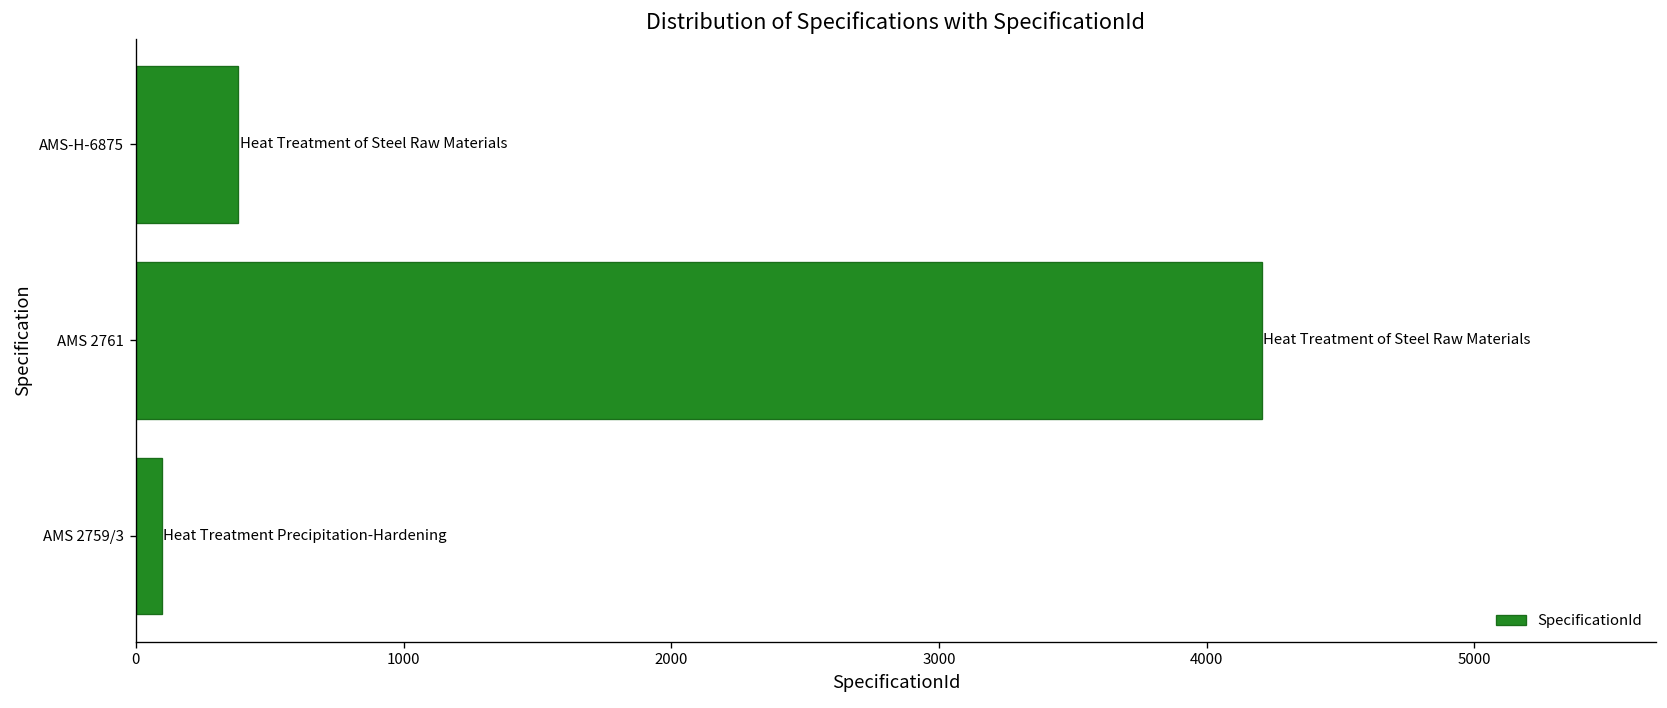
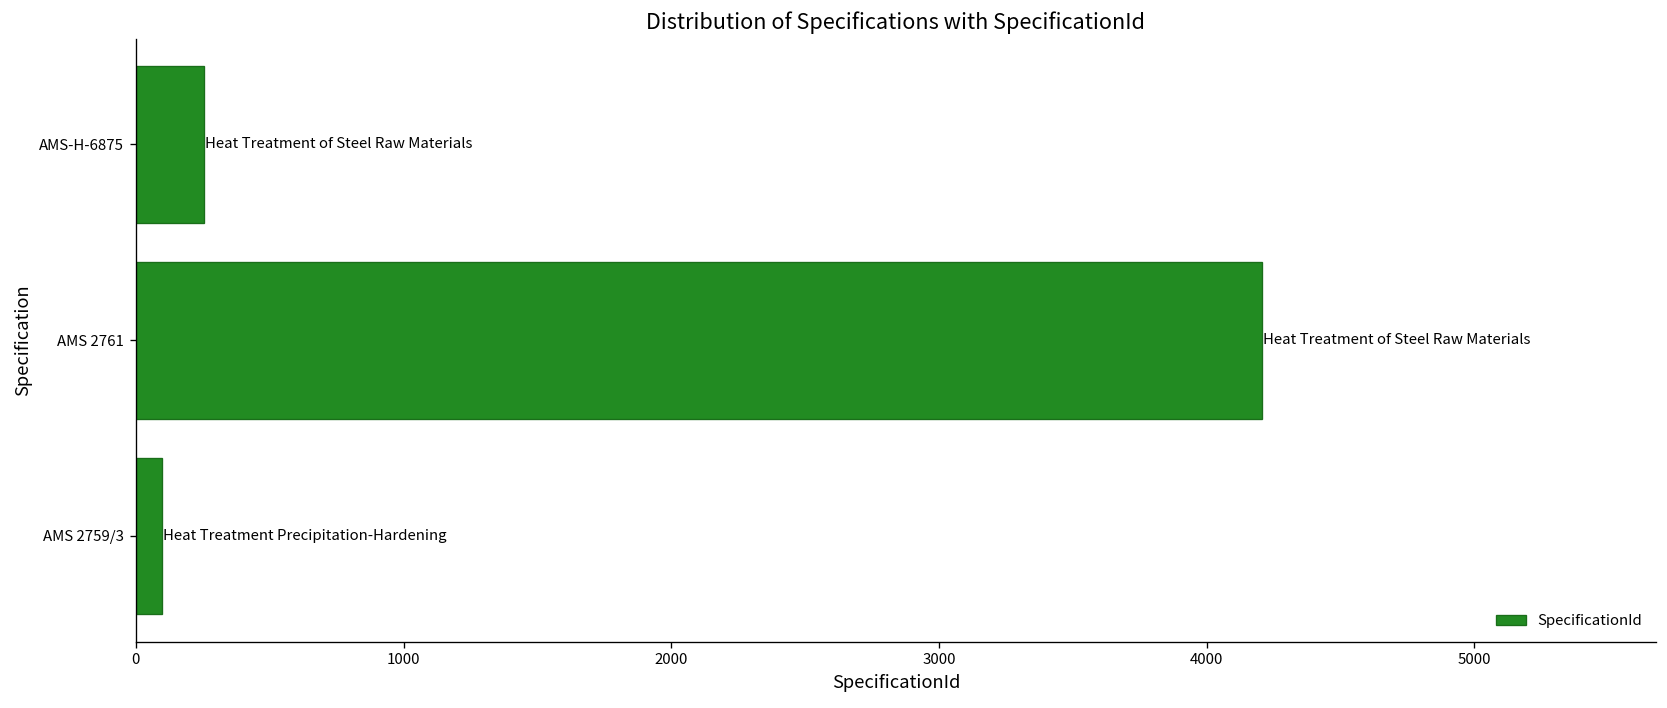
  {
-   "AMS-H-6875": 380,
+   "AMS-H-6875": 250,
    "AMS 2761": 4210,
    "AMS 2759/3": 100
  }
